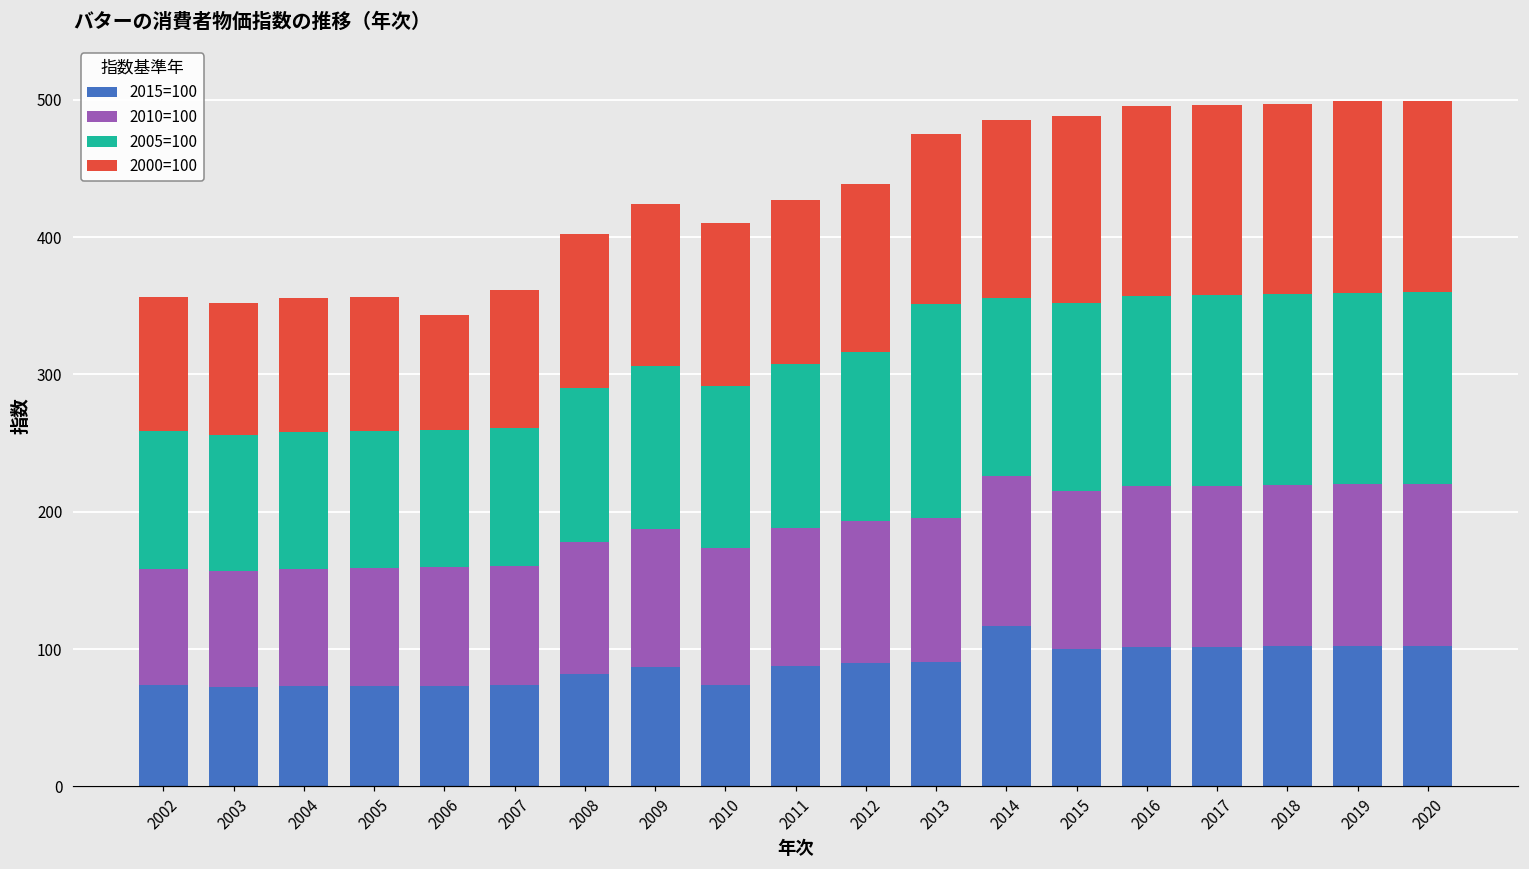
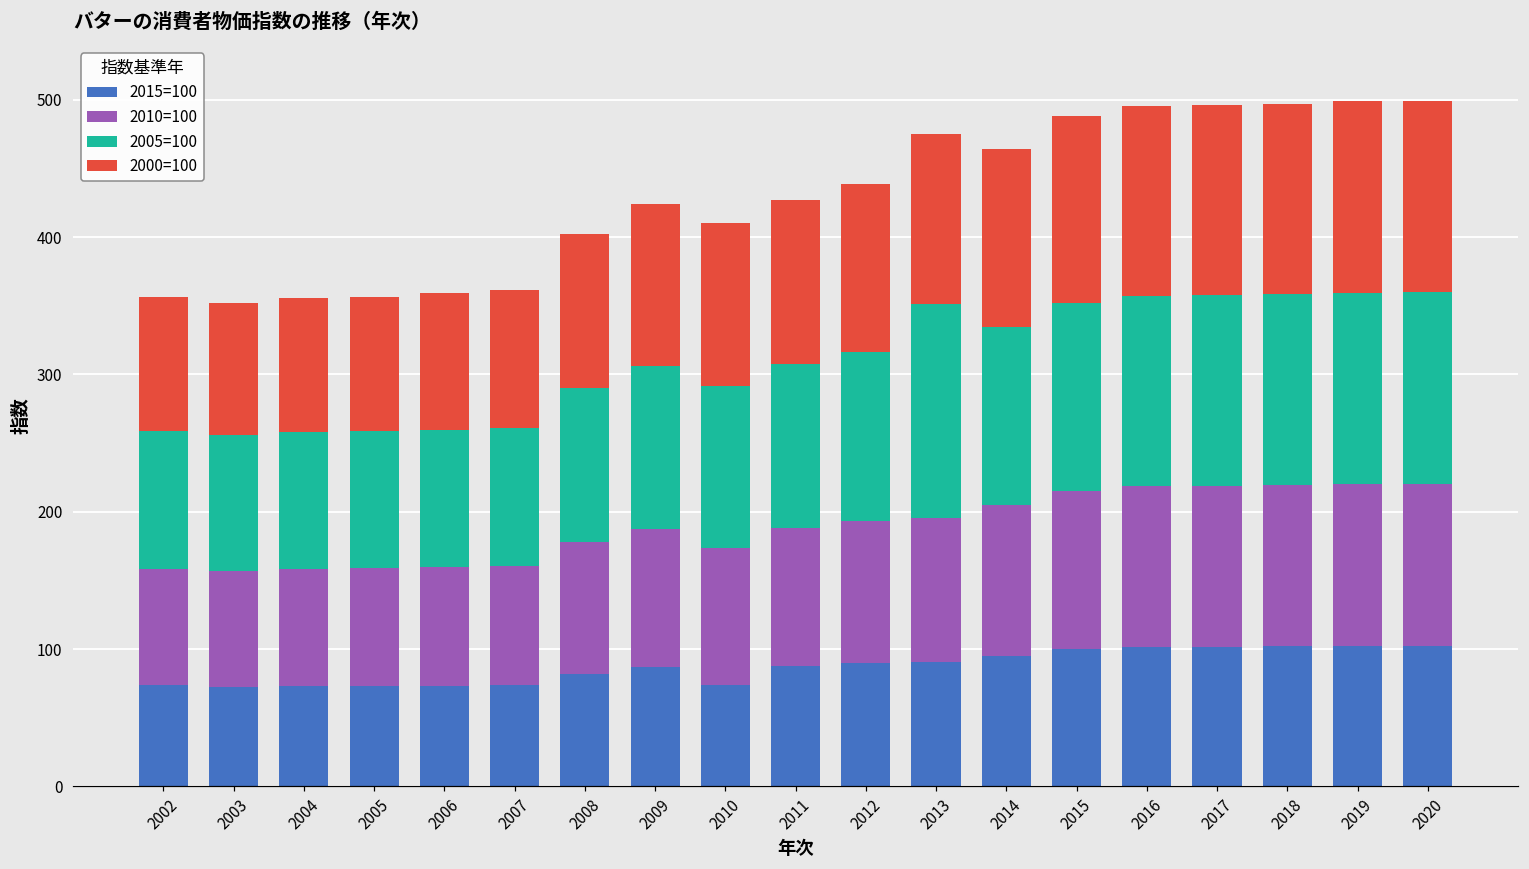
  {
    "2015=100": {
      "2002": 74,
      "2003": 73,
      "2004": 73,
      "2005": 73,
      "2006": 73,
      "2007": 74,
      "2008": 82,
      "2009": 87,
      "2010": 74,
      "2011": 87,
      "2012": 90,
      "2013": 91,
-     "2014": 117,
+     "2014": 95,
      "2015": 100,
      "2016": 102,
      "2017": 102,
      "2018": 102,
      "2019": 102,
      "2020": 102
    },
    "2010=100": {
      "2002": 85,
      "2003": 84,
      "2004": 85,
      "2005": 86,
      "2006": 87,
      "2007": 87,
      "2008": 96,
      "2009": 100,
      "2010": 100,
      "2011": 101,
      "2012": 104,
      "2013": 105,
      "2014": 110,
      "2015": 115,
      "2016": 117,
      "2017": 117,
      "2018": 117,
      "2019": 118,
      "2020": 118
    },
    "2005=100": {
      "2002": 100,
      "2003": 99,
      "2004": 100,
      "2005": 100,
      "2006": 100,
      "2007": 100,
      "2008": 112,
      "2009": 119,
      "2010": 118,
      "2011": 119,
      "2012": 123,
      "2013": 155,
      "2014": 130,
      "2015": 136,
      "2016": 138,
      "2017": 139,
      "2018": 139,
      "2019": 139,
      "2020": 139
    },
    "2000=100": {
      "2002": 98,
      "2003": 97,
      "2004": 98,
      "2005": 97,
-     "2006": 84,
+     "2006": 100,
      "2007": 100,
      "2008": 112,
      "2009": 119,
      "2010": 118,
      "2011": 119,
      "2012": 123,
      "2013": 124,
      "2014": 130,
      "2015": 137,
      "2016": 138,
      "2017": 139,
      "2018": 139,
      "2019": 139,
      "2020": 140
    }
  }
